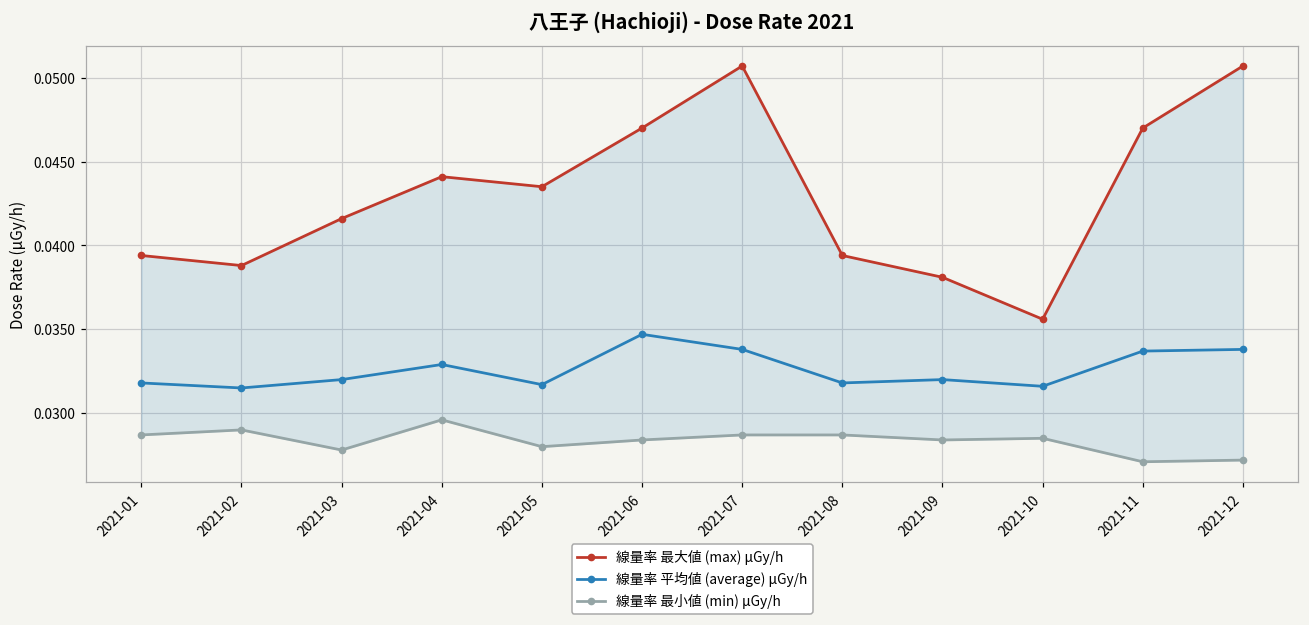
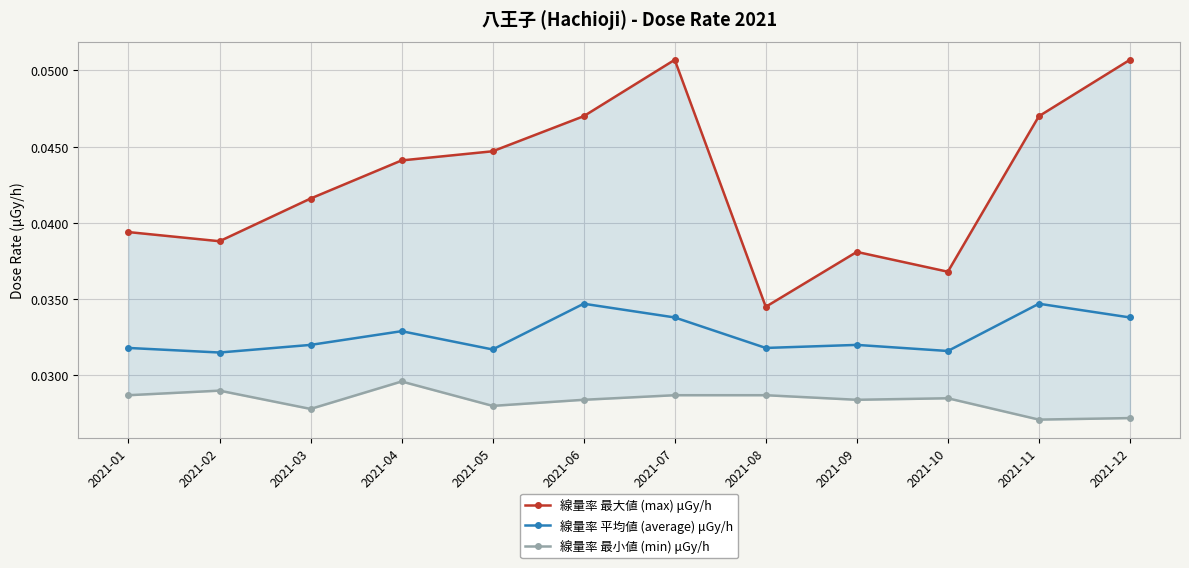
  {
    "線量率 最大値 (max) μGy/h": {
      "2021-01": 0.0394,
      "2021-02": 0.0388,
      "2021-03": 0.0416,
      "2021-04": 0.0441,
-     "2021-05": 0.0435,
+     "2021-05": 0.0447,
      "2021-06": 0.0470,
      "2021-07": 0.0507,
-     "2021-08": 0.0394,
+     "2021-08": 0.0345,
      "2021-09": 0.0381,
-     "2021-10": 0.0356,
+     "2021-10": 0.0368,
      "2021-11": 0.0470,
      "2021-12": 0.0507
    },
    "線量率 平均値 (average) μGy/h": {
      "2021-01": 0.0318,
      "2021-02": 0.0315,
      "2021-03": 0.0320,
      "2021-04": 0.0329,
      "2021-05": 0.0317,
      "2021-06": 0.0347,
      "2021-07": 0.0338,
      "2021-08": 0.0318,
      "2021-09": 0.0320,
      "2021-10": 0.0316,
-     "2021-11": 0.0337,
+     "2021-11": 0.0347,
      "2021-12": 0.0338
    },
    "線量率 最小値 (min) μGy/h": {
      "2021-01": 0.0287,
      "2021-02": 0.0290,
      "2021-03": 0.0278,
      "2021-04": 0.0296,
      "2021-05": 0.0280,
      "2021-06": 0.0284,
      "2021-07": 0.0287,
      "2021-08": 0.0287,
      "2021-09": 0.0284,
      "2021-10": 0.0285,
      "2021-11": 0.0271,
      "2021-12": 0.0272
    }
  }
